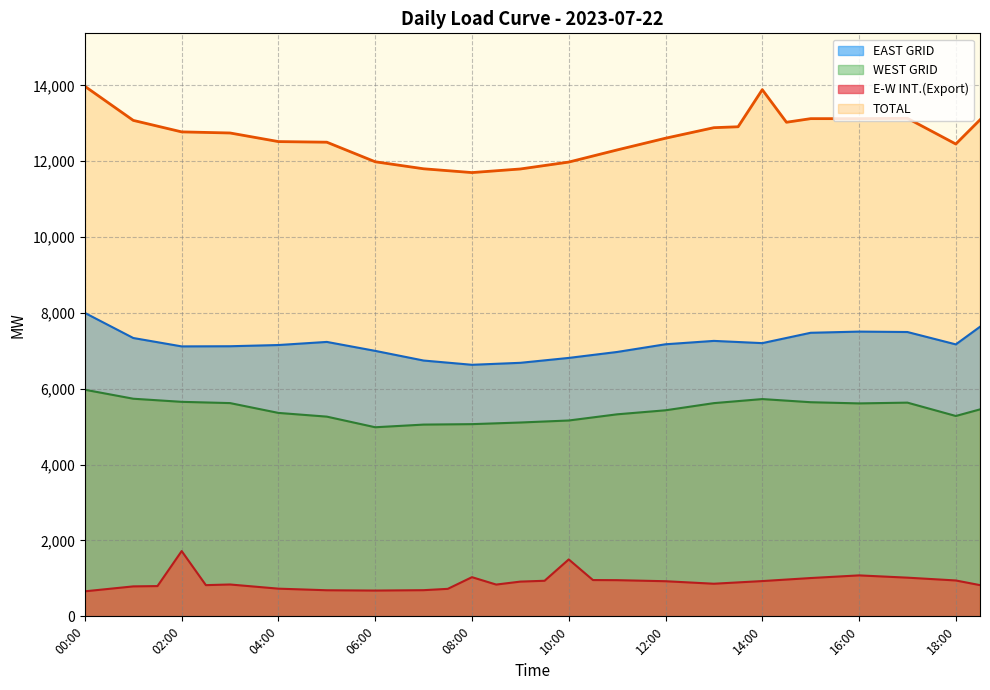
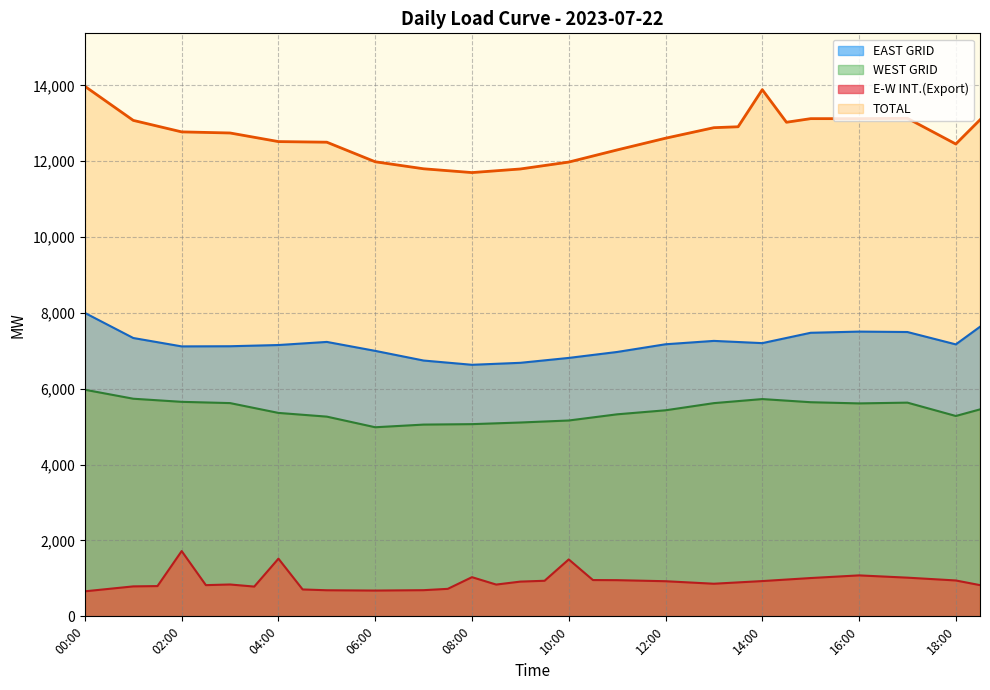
  {
    "EAST GRID": {
      "00:00": "8,000",
      "02:00": "7,100",
      "04:00": "7,200",
      "06:00": "7,000",
      "08:00": "6,600",
      "10:00": "6,800",
      "12:00": "7,200",
      "14:00": "7,200",
      "16:00": "7,500",
      "18:00": "7,200"
    },
    "WEST GRID": {
      "00:00": "6,000",
      "02:00": "5,700",
      "04:00": "5,400",
      "06:00": "5,000",
      "08:00": "5,100",
      "10:00": "5,200",
      "12:00": "5,400",
      "14:00": "5,700",
      "16:00": "5,600",
      "18:00": "5,300"
    },
    "E-W INT.(Export)": {
      "00:00": "700",
      "02:00": "1,700",
-     "04:00": "700",
+     "04:00": "1,500",
      "06:00": "700",
      "08:00": "1,000",
      "10:00": "1,500",
      "12:00": "900",
      "14:00": "900",
      "16:00": "1,100",
      "18:00": "900"
    },
    "TOTAL": {
      "00:00": "14,000",
      "02:00": "12,800",
      "04:00": "12,500",
      "06:00": "12,000",
      "08:00": "11,700",
      "10:00": "12,000",
      "12:00": "12,600",
      "14:00": "13,900",
      "18:00": "12,500"
    }
  }
